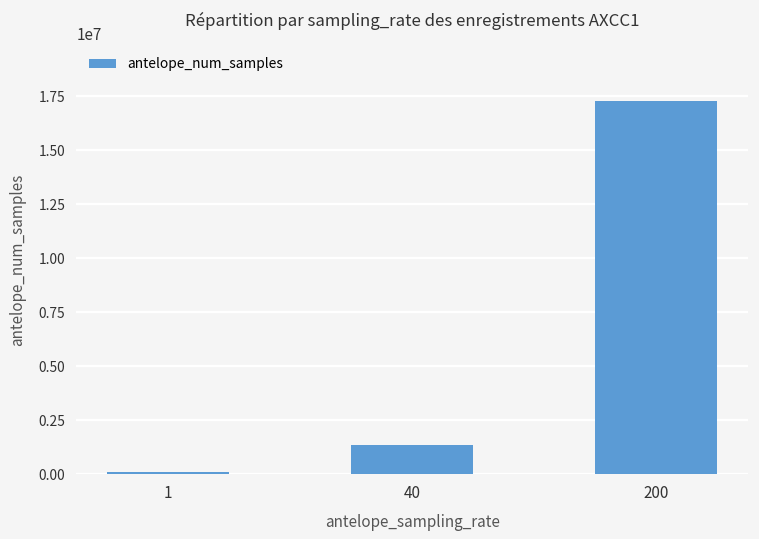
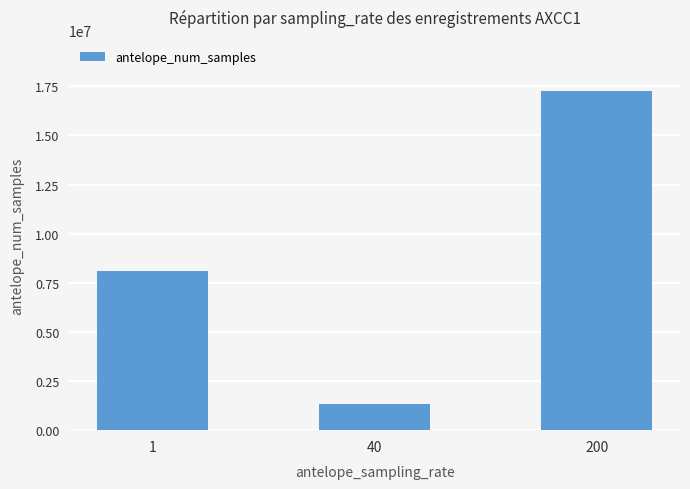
  {
-   "1": 100000,
+   "1": 8100000,
    "40": 1300000,
    "200": 17300000
  }
